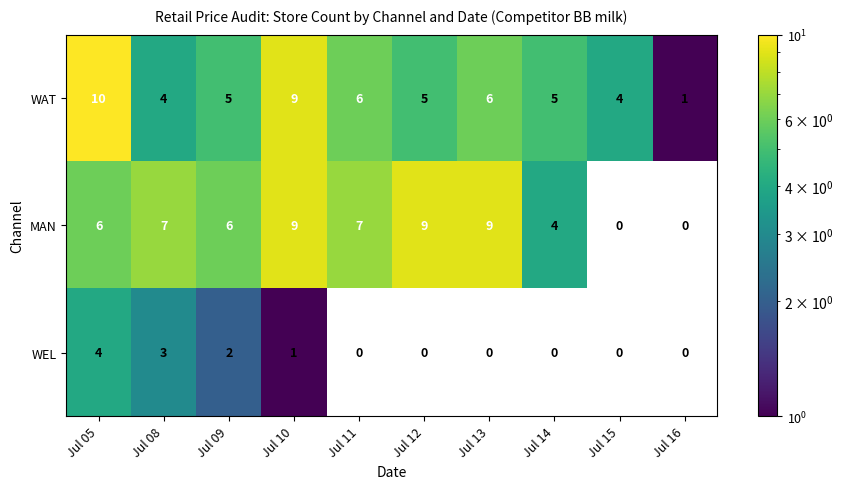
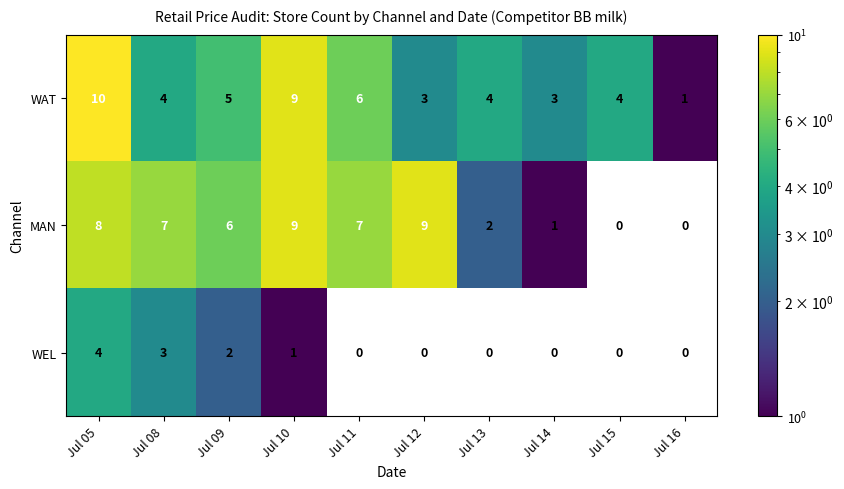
  {
    "WAT": {
      "Jul 05": 10,
      "Jul 08": 4,
      "Jul 09": 5,
      "Jul 10": 9,
      "Jul 11": 6,
-     "Jul 12": 5,
-     "Jul 13": 6,
-     "Jul 14": 5,
+     "Jul 12": 3,
+     "Jul 13": 4,
+     "Jul 14": 3,
      "Jul 15": 4,
      "Jul 16": 1
    },
    "MAN": {
-     "Jul 05": 6,
+     "Jul 05": 8,
      "Jul 08": 7,
      "Jul 09": 6,
      "Jul 10": 9,
      "Jul 11": 7,
      "Jul 12": 9,
-     "Jul 13": 9,
-     "Jul 14": 4
+     "Jul 13": 2,
+     "Jul 14": 1
    },
    "WEL": {
      "Jul 05": 4,
      "Jul 08": 3,
      "Jul 09": 2,
      "Jul 10": 1
    }
  }
